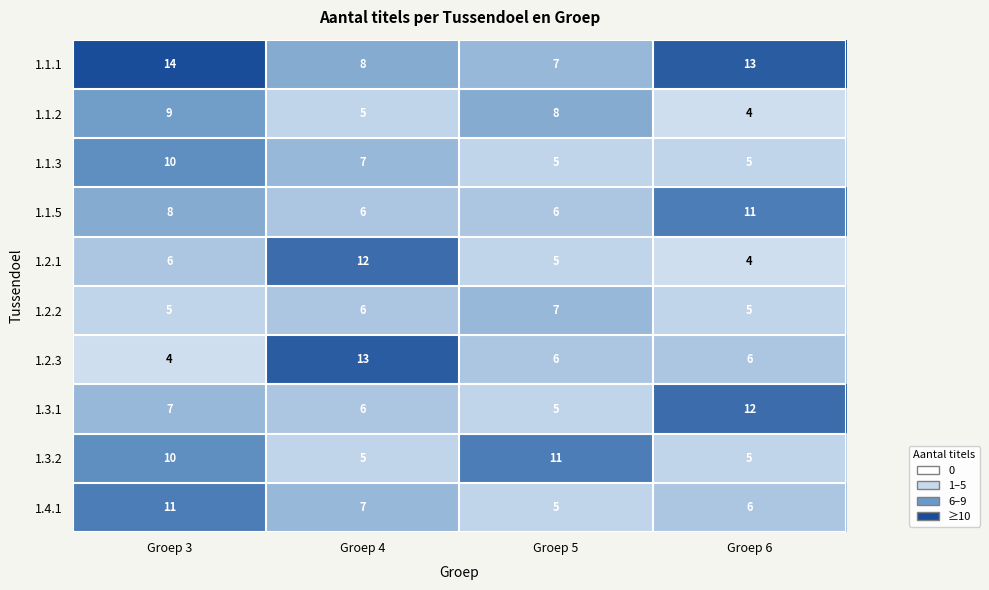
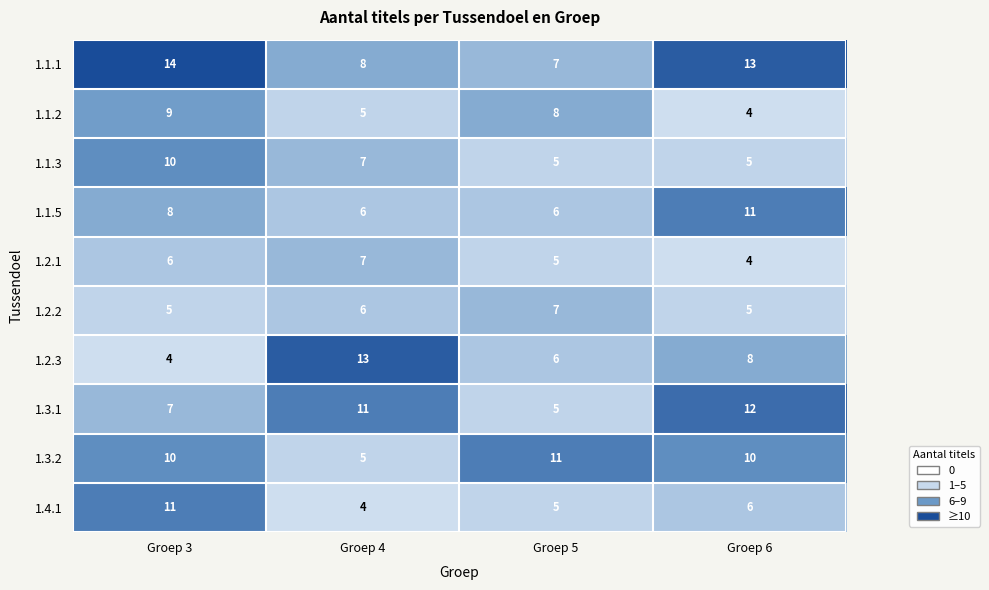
  {
    "1.1.1": {
      "Groep 3": 14,
      "Groep 4": 8,
      "Groep 5": 7,
      "Groep 6": 13
    },
    "1.1.2": {
      "Groep 3": 9,
      "Groep 4": 5,
      "Groep 5": 8,
      "Groep 6": 4
    },
    "1.1.3": {
      "Groep 3": 10,
      "Groep 4": 7,
      "Groep 5": 5,
      "Groep 6": 5
    },
    "1.1.5": {
      "Groep 3": 8,
      "Groep 4": 6,
      "Groep 5": 6,
      "Groep 6": 11
    },
    "1.2.1": {
      "Groep 3": 6,
-     "Groep 4": 12,
+     "Groep 4": 7,
      "Groep 5": 5,
      "Groep 6": 4
    },
    "1.2.2": {
      "Groep 3": 5,
      "Groep 4": 6,
      "Groep 5": 7,
      "Groep 6": 5
    },
    "1.2.3": {
      "Groep 3": 4,
      "Groep 4": 13,
      "Groep 5": 6,
-     "Groep 6": 6
+     "Groep 6": 8
    },
    "1.3.1": {
      "Groep 3": 7,
-     "Groep 4": 6,
+     "Groep 4": 11,
      "Groep 5": 5,
      "Groep 6": 12
    },
    "1.3.2": {
      "Groep 3": 10,
      "Groep 4": 5,
      "Groep 5": 11,
-     "Groep 6": 5
+     "Groep 6": 10
    },
    "1.4.1": {
      "Groep 3": 11,
-     "Groep 4": 7,
+     "Groep 4": 4,
      "Groep 5": 5,
      "Groep 6": 6
    }
  }
